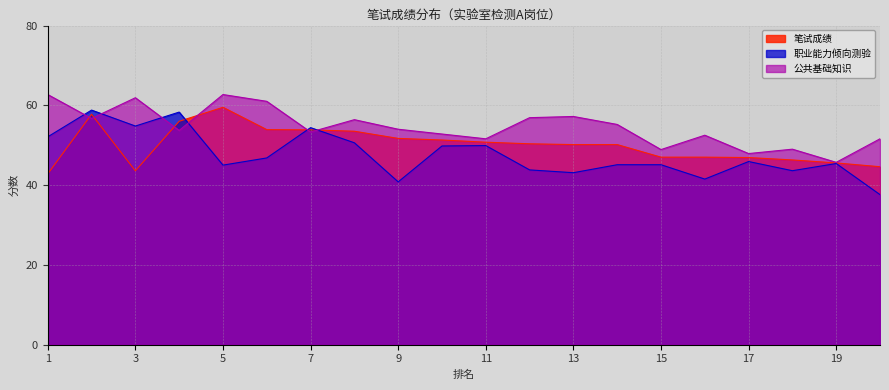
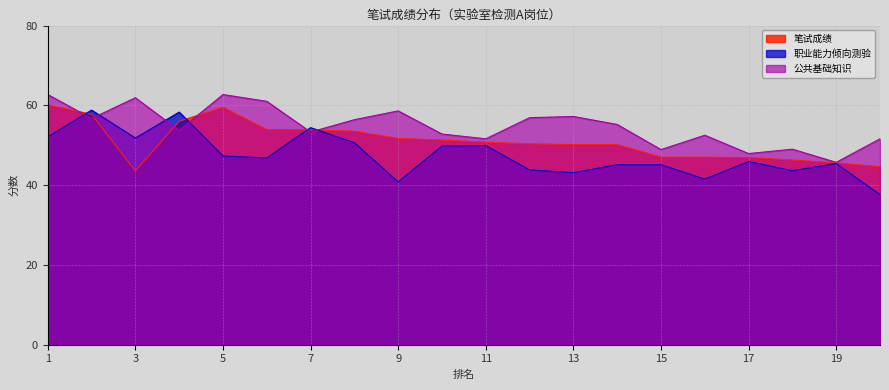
  {
    "笔试成绩": {
-     "1": 43,
+     "1": 60,
      "3": 44,
      "5": 60,
      "9": 52,
      "11": 51,
      "17": 47
    },
    "职业能力倾向测验": {
      "1": 52,
-     "3": 55,
-     "5": 45,
+     "3": 52,
+     "5": 47,
      "9": 41,
      "11": 50,
      "17": 46
    },
    "公共基础知识": {
      "1": 63,
      "3": 62,
      "5": 63,
-     "9": 54,
+     "9": 59,
      "11": 52,
      "17": 48
    }
  }
